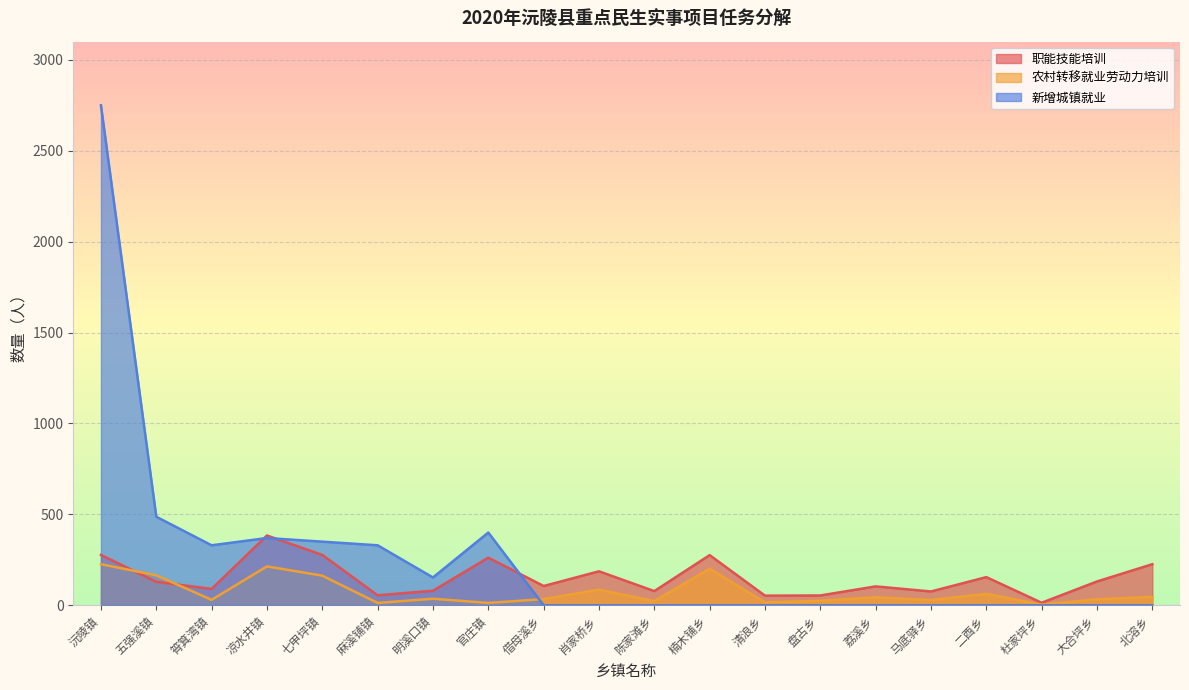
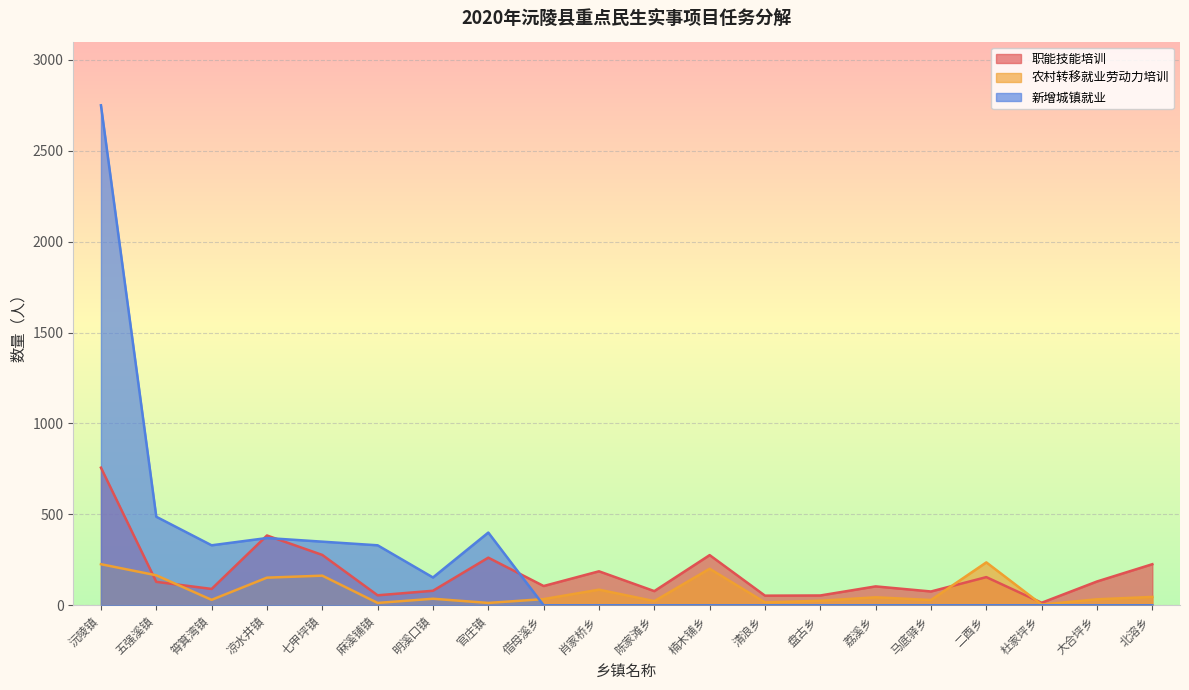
  {
    "职能技能培训": {
-     "沅陵镇": 280,
+     "沅陵镇": 760,
      "五强溪镇": 130,
      "筲箕湾镇": 90,
      "七甲坪镇": 280,
      "麻溪铺镇": 60,
      "明溪口镇": 80,
      "官庄镇": 260,
      "借母溪乡": 110,
      "肖家桥乡": 190,
      "陈家滩乡": 80,
      "楠木铺乡": 280,
      "清浪乡": 50,
      "盘古乡": 50,
      "荔溪乡": 100,
      "马底驿乡": 80,
      "二酉乡": 160,
      "大合坪乡": 130,
      "北溶乡": 230
    },
    "农村转移就业劳动力培训": {
      "沅陵镇": 230,
      "五强溪镇": 170,
      "筲箕湾镇": 30,
-     "凉水井镇": 210,
+     "凉水井镇": 150,
      "七甲坪镇": 160,
      "麻溪铺镇": 10,
      "明溪口镇": 40,
      "官庄镇": 10,
      "借母溪乡": 30,
      "肖家桥乡": 90,
      "陈家滩乡": 20,
      "楠木铺乡": 200,
      "清浪乡": 20,
      "盘古乡": 30,
      "荔溪乡": 40,
      "马底驿乡": 30,
-     "二酉乡": 60,
+     "二酉乡": 240,
      "大合坪乡": 30,
      "北溶乡": 50
    },
    "新增城镇就业": {
      "沅陵镇": 2750,
      "五强溪镇": 490,
      "筲箕湾镇": 330,
      "七甲坪镇": 350,
      "麻溪铺镇": 330,
      "明溪口镇": 150,
      "官庄镇": 400,
      "借母溪乡": 0,
      "肖家桥乡": 0,
      "陈家滩乡": 0,
      "楠木铺乡": 0,
      "清浪乡": 0,
      "盘古乡": 0,
      "荔溪乡": 0,
      "马底驿乡": 0,
      "二酉乡": 0,
      "大合坪乡": 0,
      "北溶乡": 0
    }
  }
